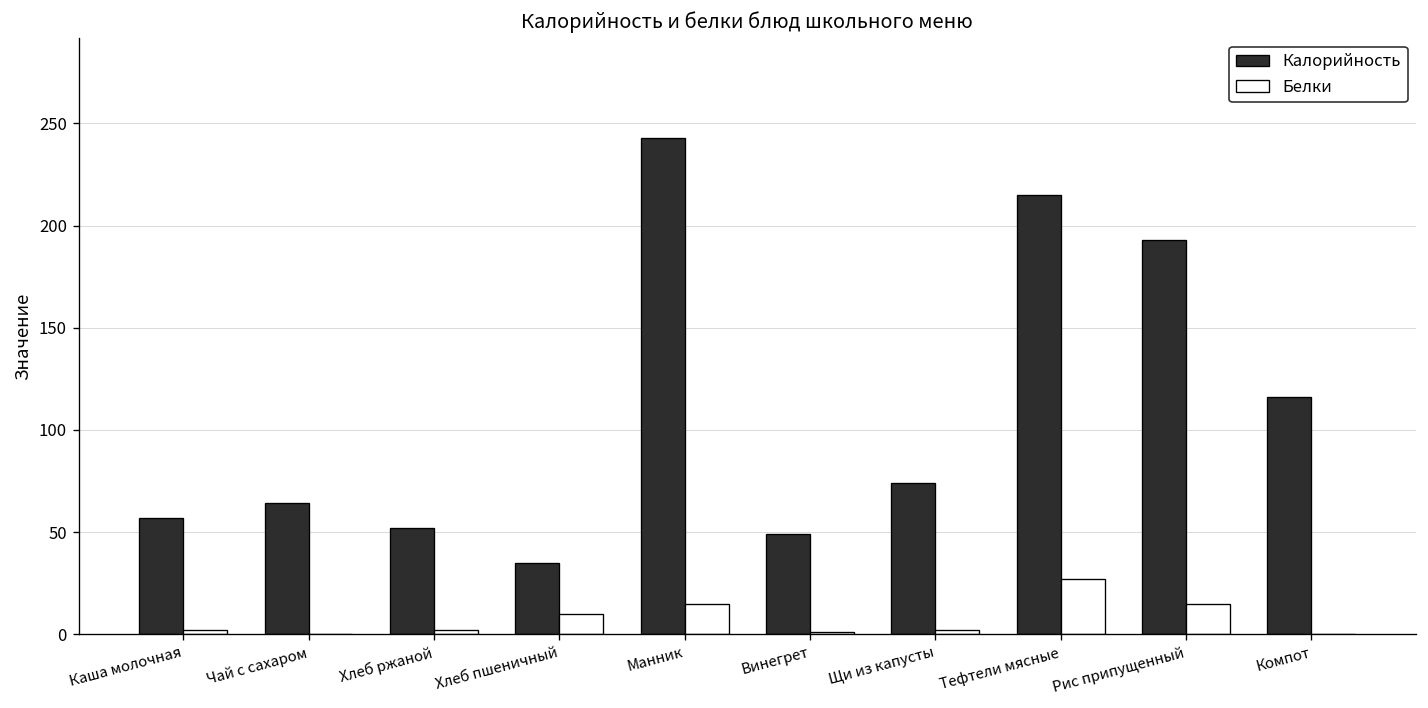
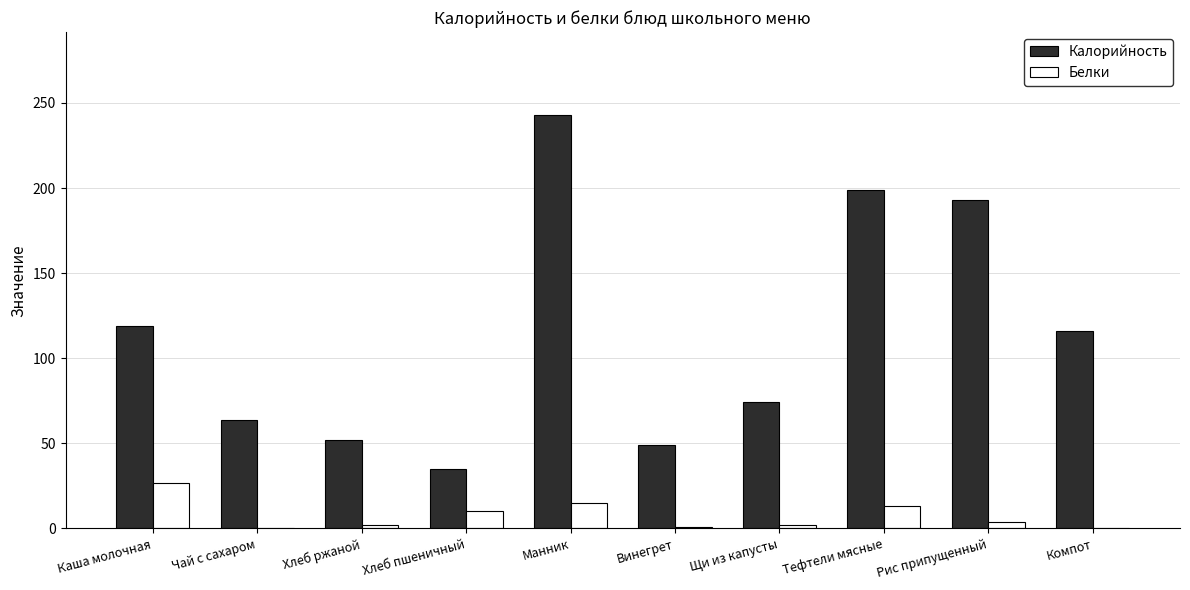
  {
    "Калорийность": {
-     "Каша молочная": 57,
+     "Каша молочная": 119,
      "Чай с сахаром": 64,
      "Хлеб ржаной": 52,
      "Хлеб пшеничный": 35,
      "Манник": 243,
      "Винегрет": 49,
      "Щи из капусты": 74,
-     "Тефтели мясные": 215,
+     "Тефтели мясные": 199,
      "Рис припущенный": 193,
      "Компот": 116
    },
    "Белки": {
-     "Каша молочная": 2,
+     "Каша молочная": 27,
      "Чай с сахаром": 0,
      "Хлеб ржаной": 2,
      "Хлеб пшеничный": 10,
      "Манник": 15,
      "Щи из капусты": 2,
-     "Тефтели мясные": 27,
-     "Рис припущенный": 15,
+     "Тефтели мясные": 13,
+     "Рис припущенный": 4,
      "Компот": 0
    }
  }
